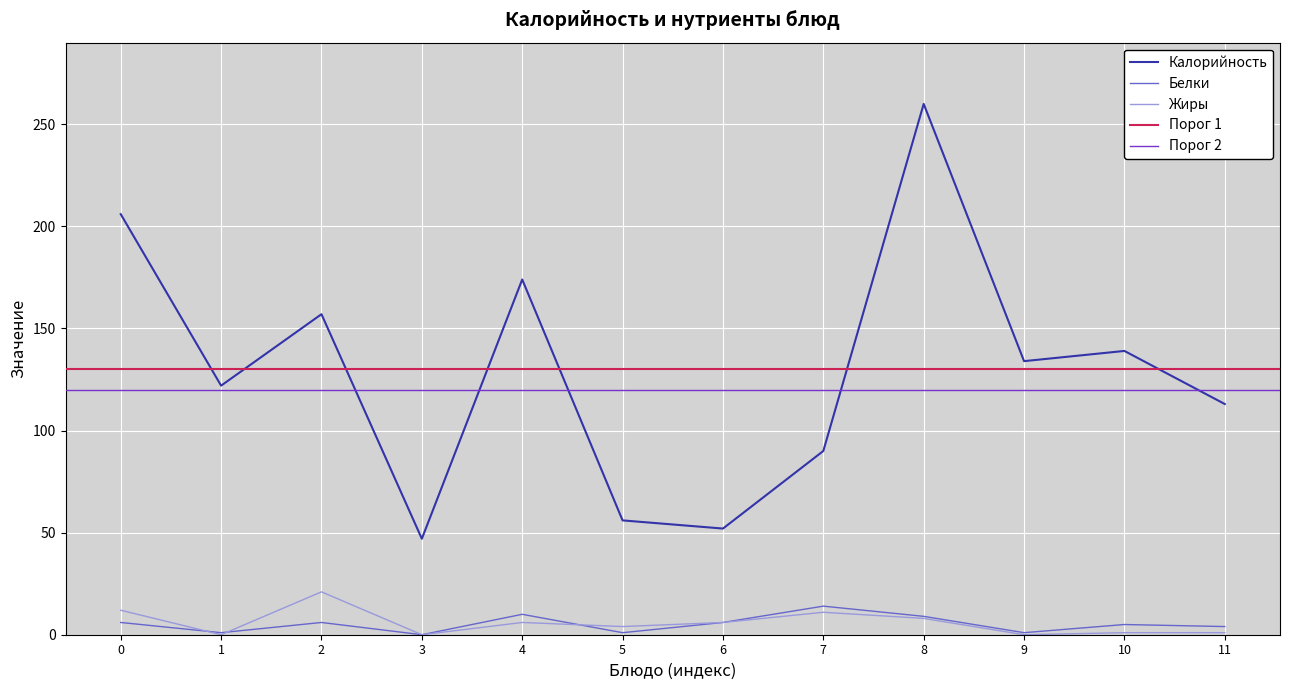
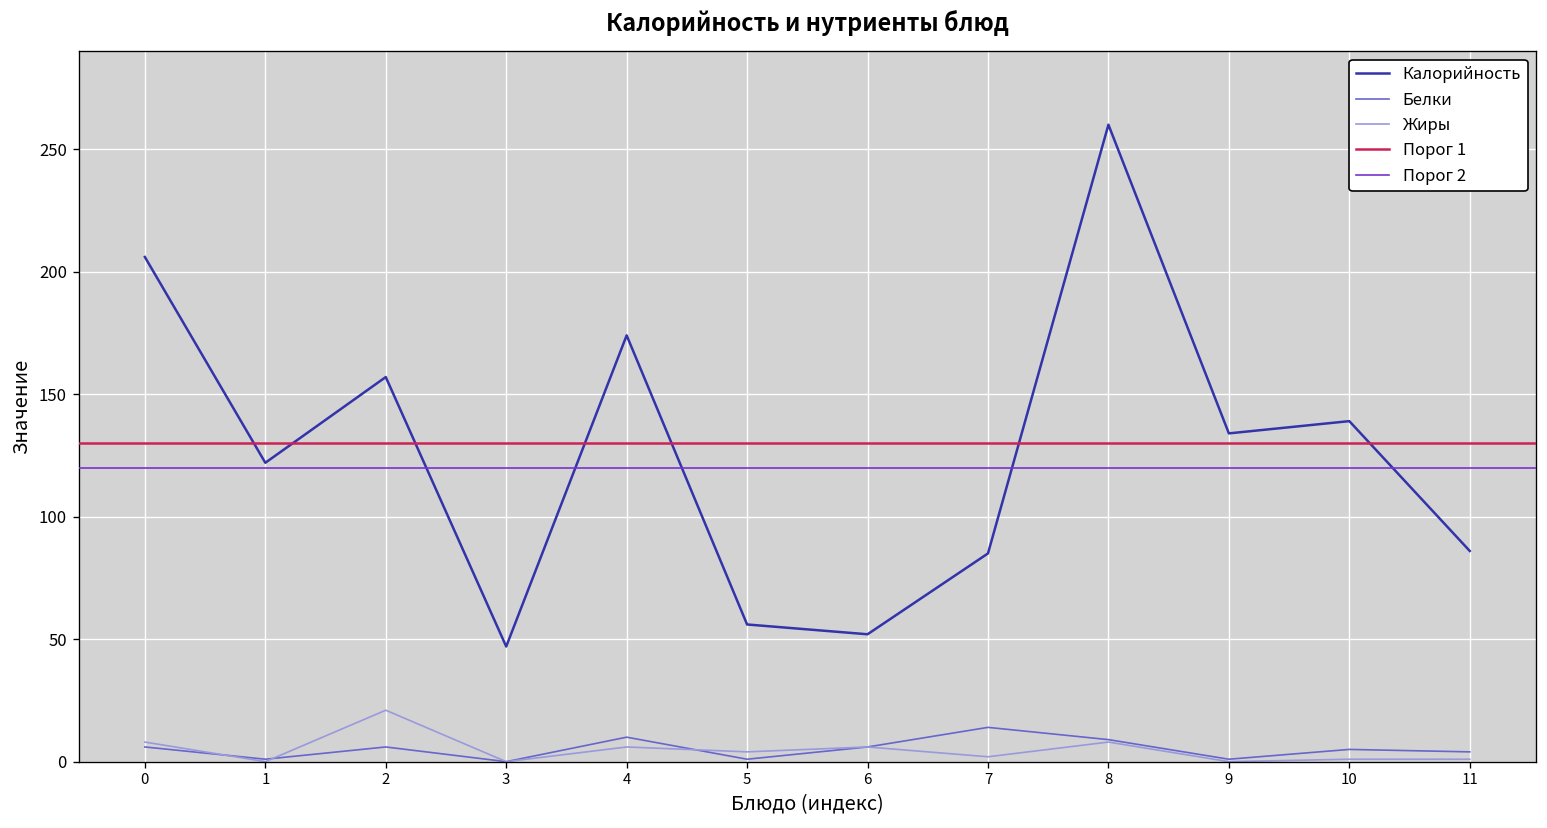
  {
    "Калорийность": {
      "0": 206,
      "1": 122,
      "2": 157,
      "3": 47,
      "4": 174,
      "5": 56,
      "6": 52,
-     "7": 90,
+     "7": 85,
      "8": 260,
      "9": 134,
      "10": 139,
-     "11": 113
+     "11": 86
    },
    "Белки": {
      "0": 6,
      "2": 6,
      "4": 10,
      "5": 1,
      "7": 14,
      "10": 5,
      "11": 4
    },
    "Жиры": {
-     "0": 12,
+     "0": 8,
      "2": 21,
      "4": 6,
      "5": 4,
-     "7": 11,
+     "7": 2,
      "10": 1,
      "11": 1
    }
  }
